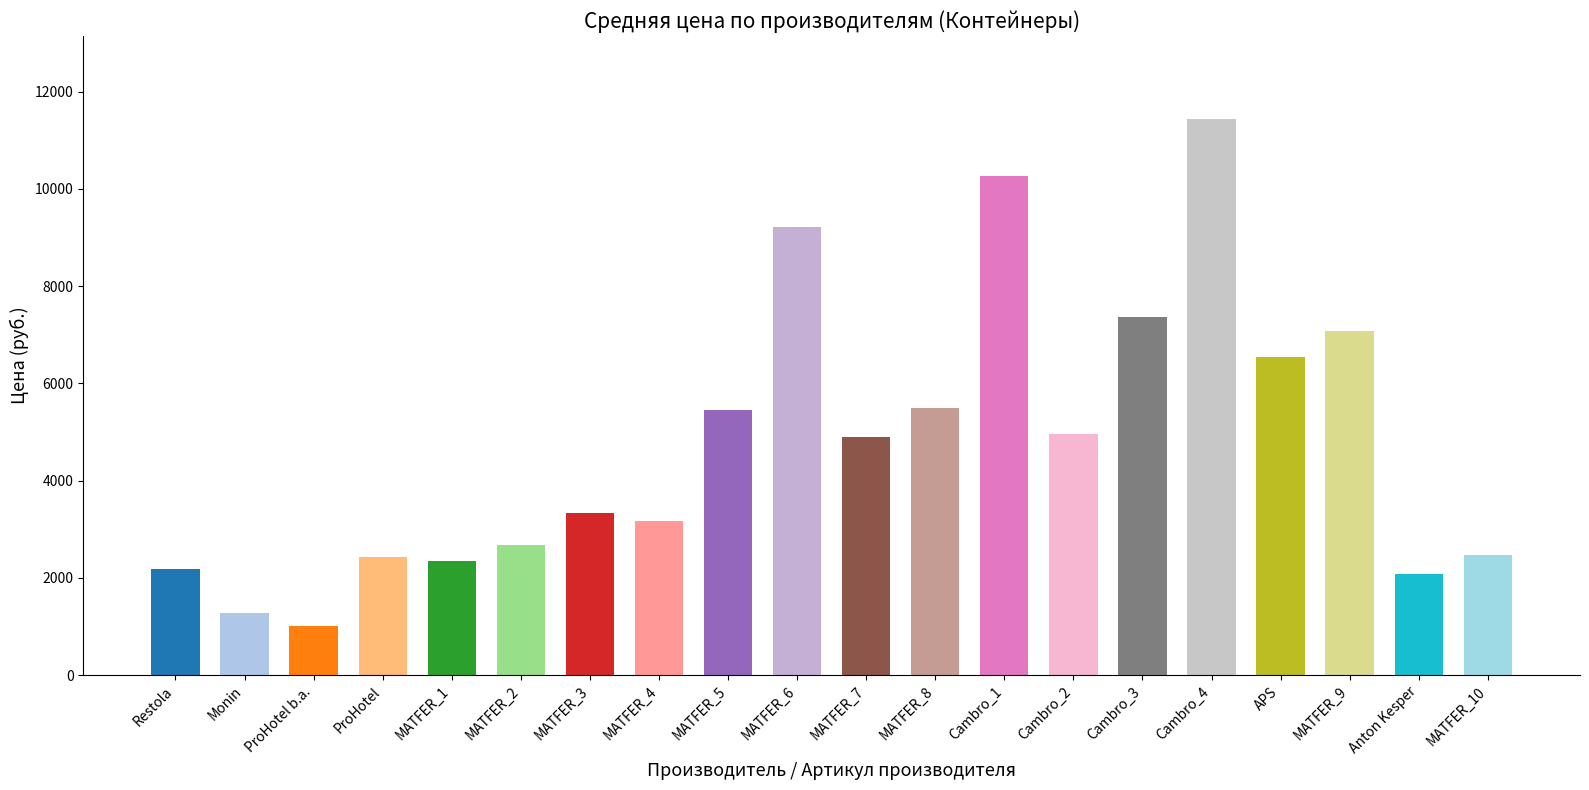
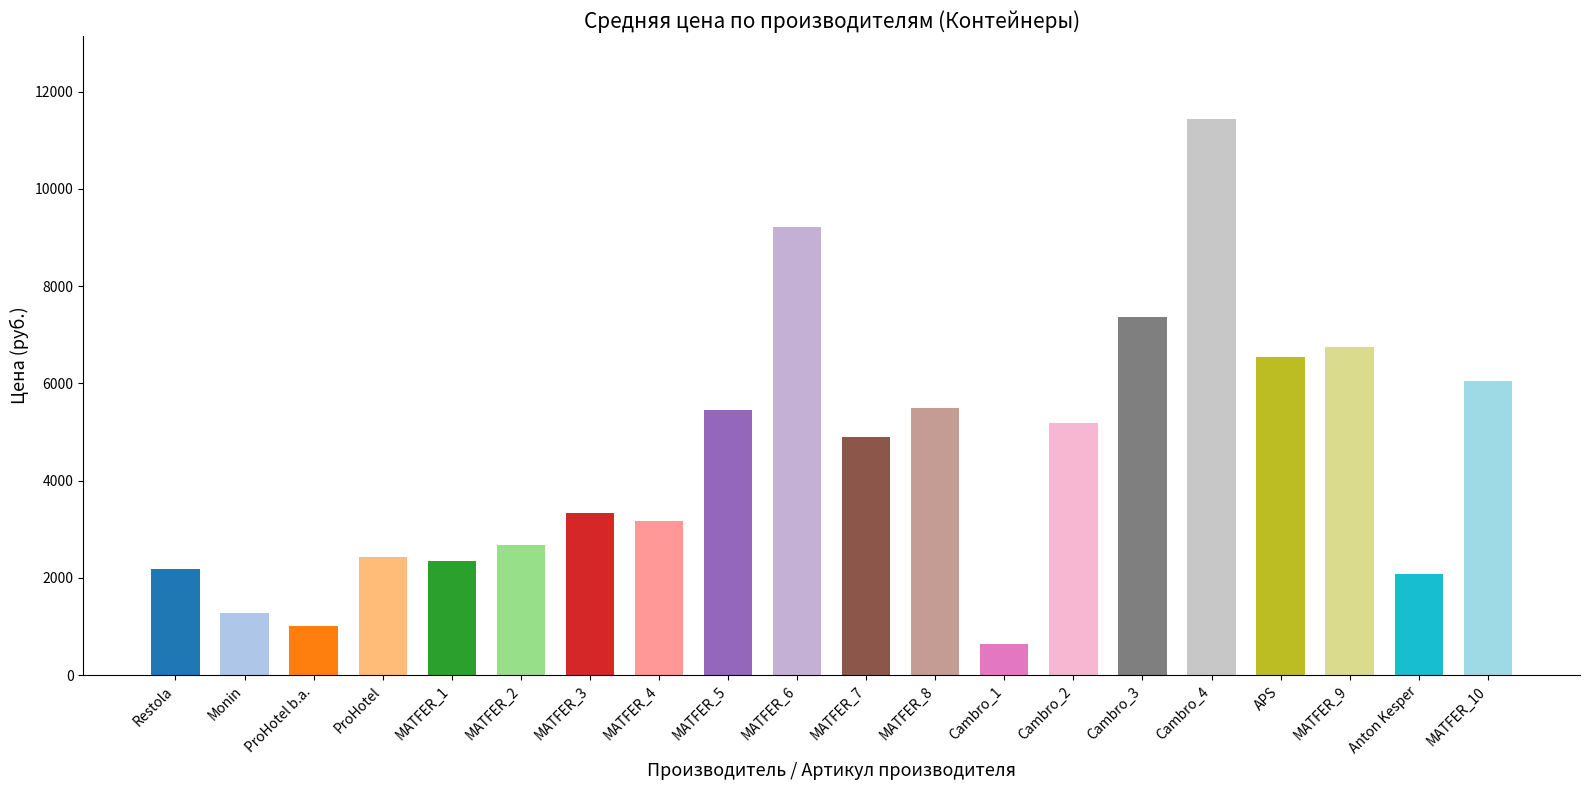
  {
    "Restola": 2200,
    "Monin": 1300,
    "ProHotel b.a.": 1000,
    "ProHotel": 2400,
    "MATFER_1": 2300,
    "MATFER_2": 2700,
    "MATFER_3": 3300,
    "MATFER_4": 3200,
    "MATFER_5": 5500,
    "MATFER_6": 9200,
    "MATFER_7": 4900,
    "MATFER_8": 5500,
-   "Cambro_1": 10300,
-   "Cambro_2": 5000,
+   "Cambro_1": 600,
+   "Cambro_2": 5200,
    "Cambro_3": 7400,
    "Cambro_4": 11400,
    "APS": 6500,
-   "MATFER_9": 7100,
+   "MATFER_9": 6800,
    "Anton Kesper": 2100,
-   "MATFER_10": 2500
+   "MATFER_10": 6000
  }
